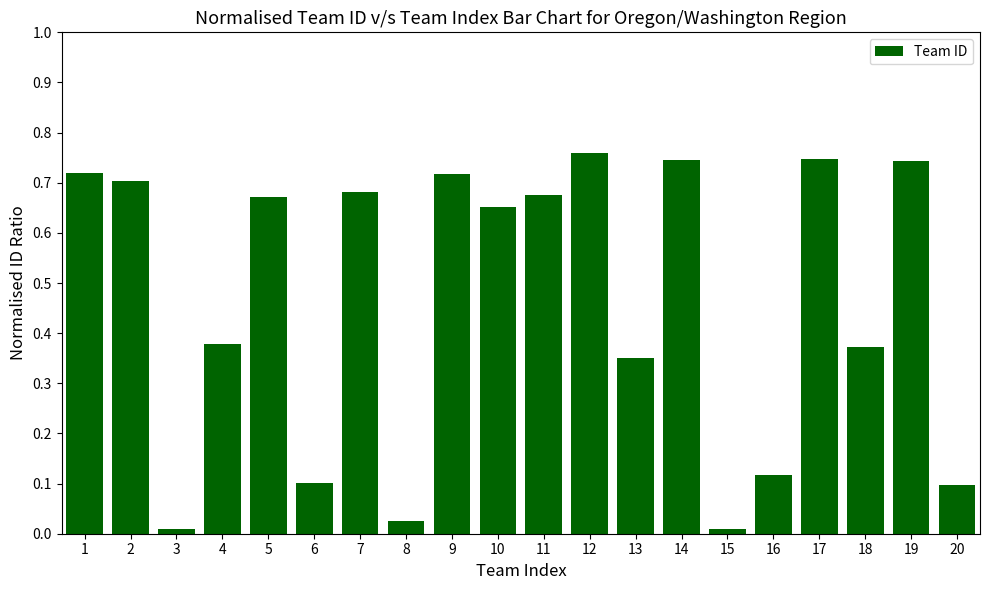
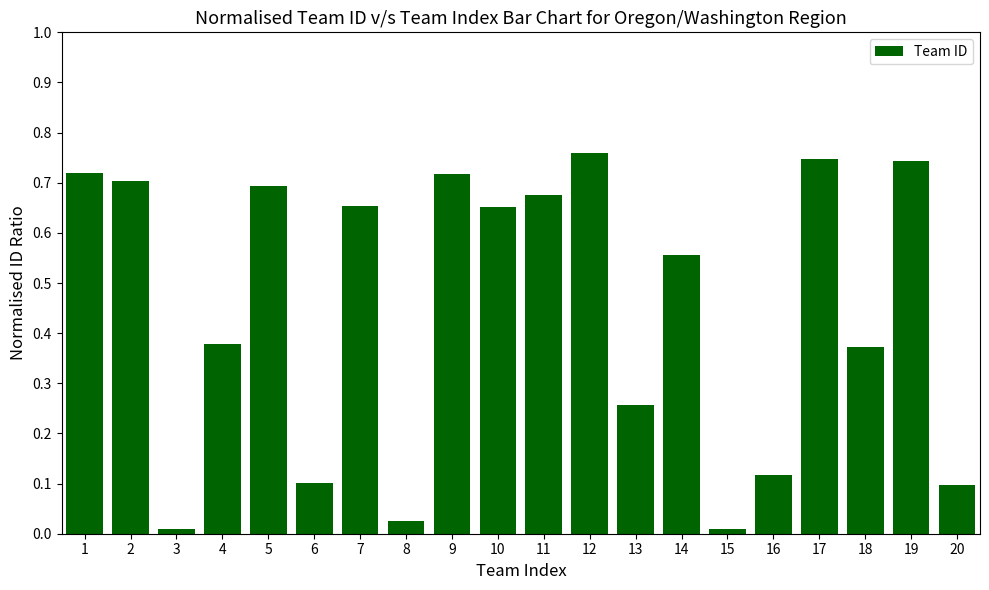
  {
    "1": 0.72,
    "2": 0.70,
    "3": 0.01,
    "4": 0.38,
-   "5": 0.67,
+   "5": 0.69,
    "6": 0.10,
-   "7": 0.68,
+   "7": 0.65,
    "8": 0.03,
    "9": 0.72,
    "10": 0.65,
    "11": 0.68,
    "12": 0.76,
-   "13": 0.35,
-   "14": 0.75,
+   "13": 0.26,
+   "14": 0.56,
    "15": 0.01,
    "16": 0.12,
    "17": 0.75,
    "18": 0.37,
    "19": 0.74,
    "20": 0.10
  }
